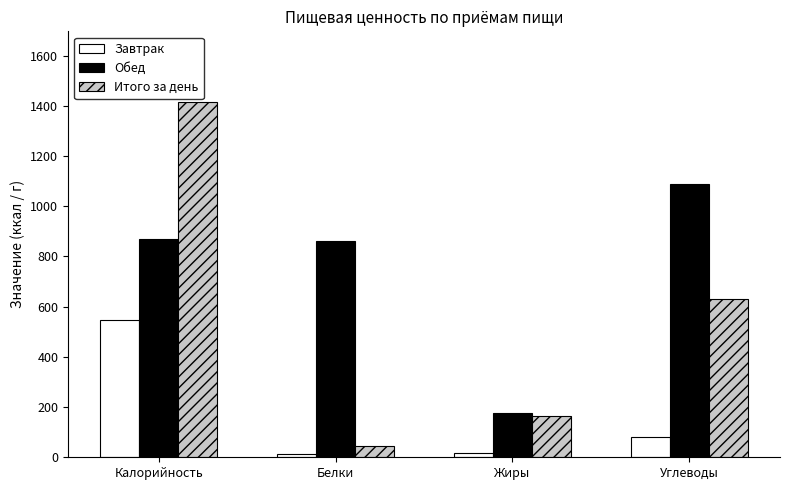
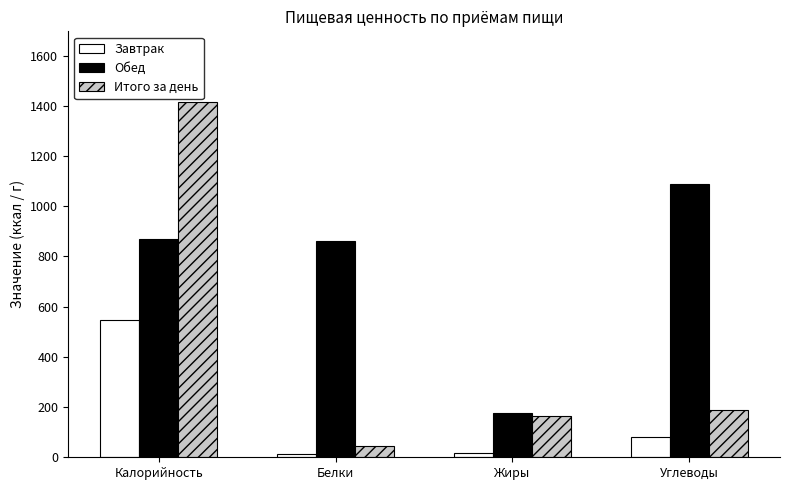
  {
    "Завтрак": {
      "Калорийность": 550,
      "Белки": 10,
      "Жиры": 20,
      "Углеводы": 80
    },
    "Обед": {
      "Калорийность": 870,
      "Белки": 860,
      "Жиры": 170,
      "Углеводы": 1090
    },
    "Итого за день": {
      "Калорийность": 1410,
      "Белки": 40,
      "Жиры": 160,
-     "Углеводы": 630
+     "Углеводы": 190
    }
  }
